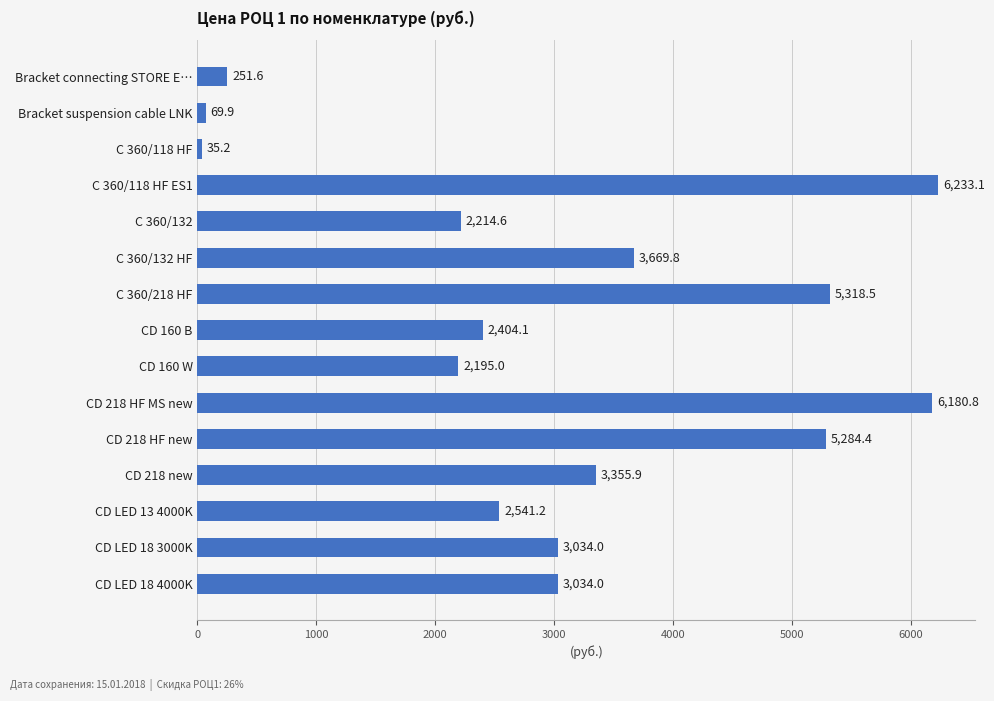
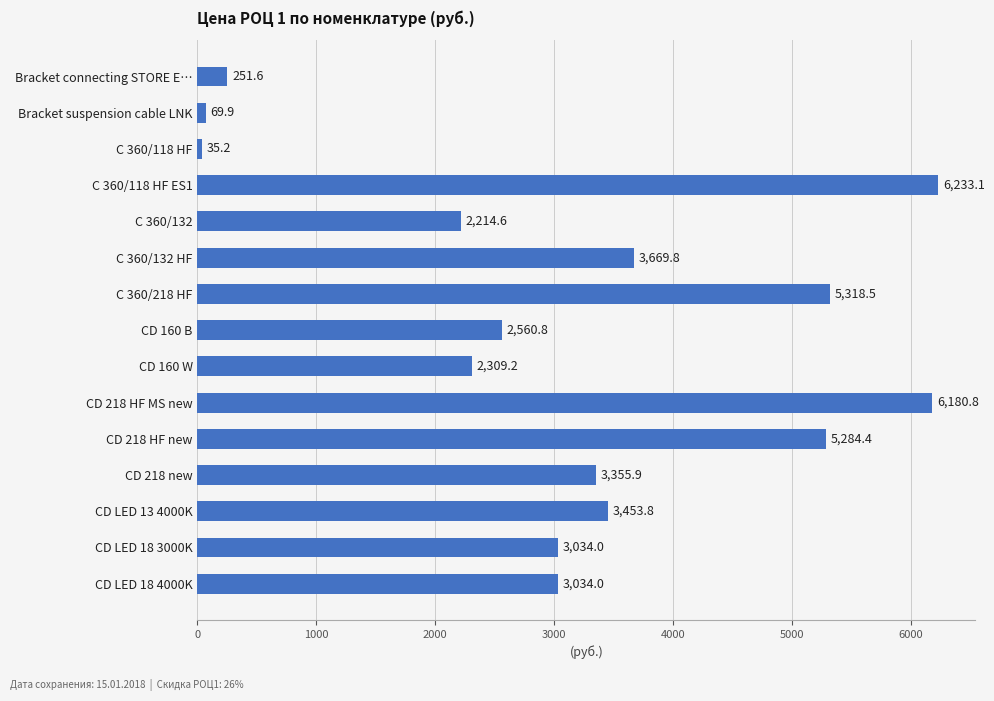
  {
    "Bracket connecting STORE E…": "251.6",
    "Bracket suspension cable LNK": "69.9",
    "C 360/118 HF": "35.2",
    "C 360/118 HF ES1": "6,233.1",
    "C 360/132": "2,214.6",
    "C 360/132 HF": "3,669.8",
    "C 360/218 HF": "5,318.5",
-   "CD 160 B": "2,404.1",
-   "CD 160 W": "2,195.0",
+   "CD 160 B": "2,560.8",
+   "CD 160 W": "2,309.2",
    "CD 218 HF MS new": "6,180.8",
    "CD 218 HF new": "5,284.4",
    "CD 218 new": "3,355.9",
-   "CD LED 13 4000K": "2,541.2",
+   "CD LED 13 4000K": "3,453.8",
    "CD LED 18 3000K": "3,034.0",
    "CD LED 18 4000K": "3,034.0"
  }
